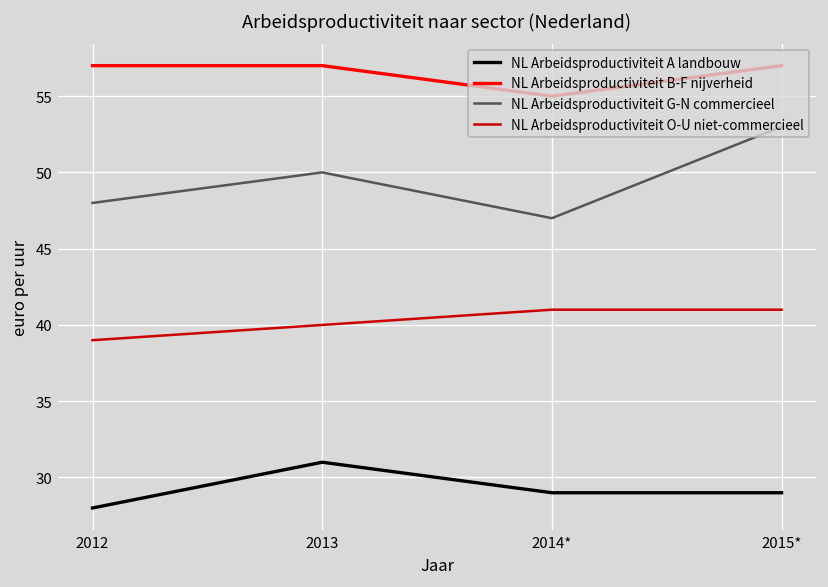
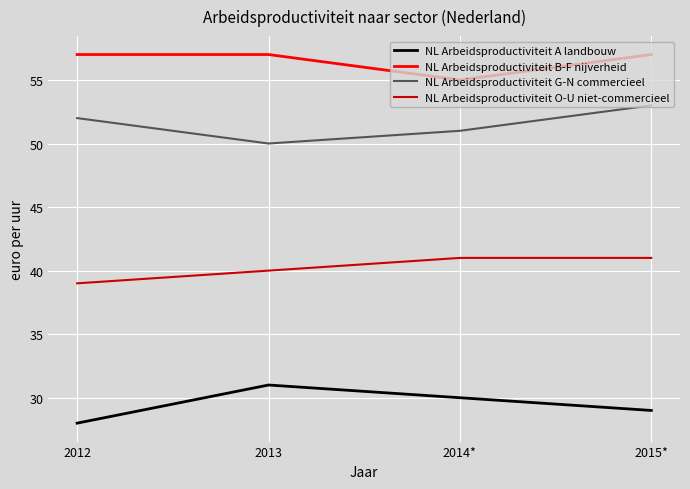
  {
    "NL Arbeidsproductiviteit A landbouw": {
      "2012": 28,
      "2013": 31,
-     "2014*": 29,
+     "2014*": 30,
      "2015*": 29
    },
    "NL Arbeidsproductiviteit G-N commercieel": {
-     "2012": 48,
+     "2012": 52,
      "2013": 50,
-     "2014*": 47
+     "2014*": 51
    }
  }
